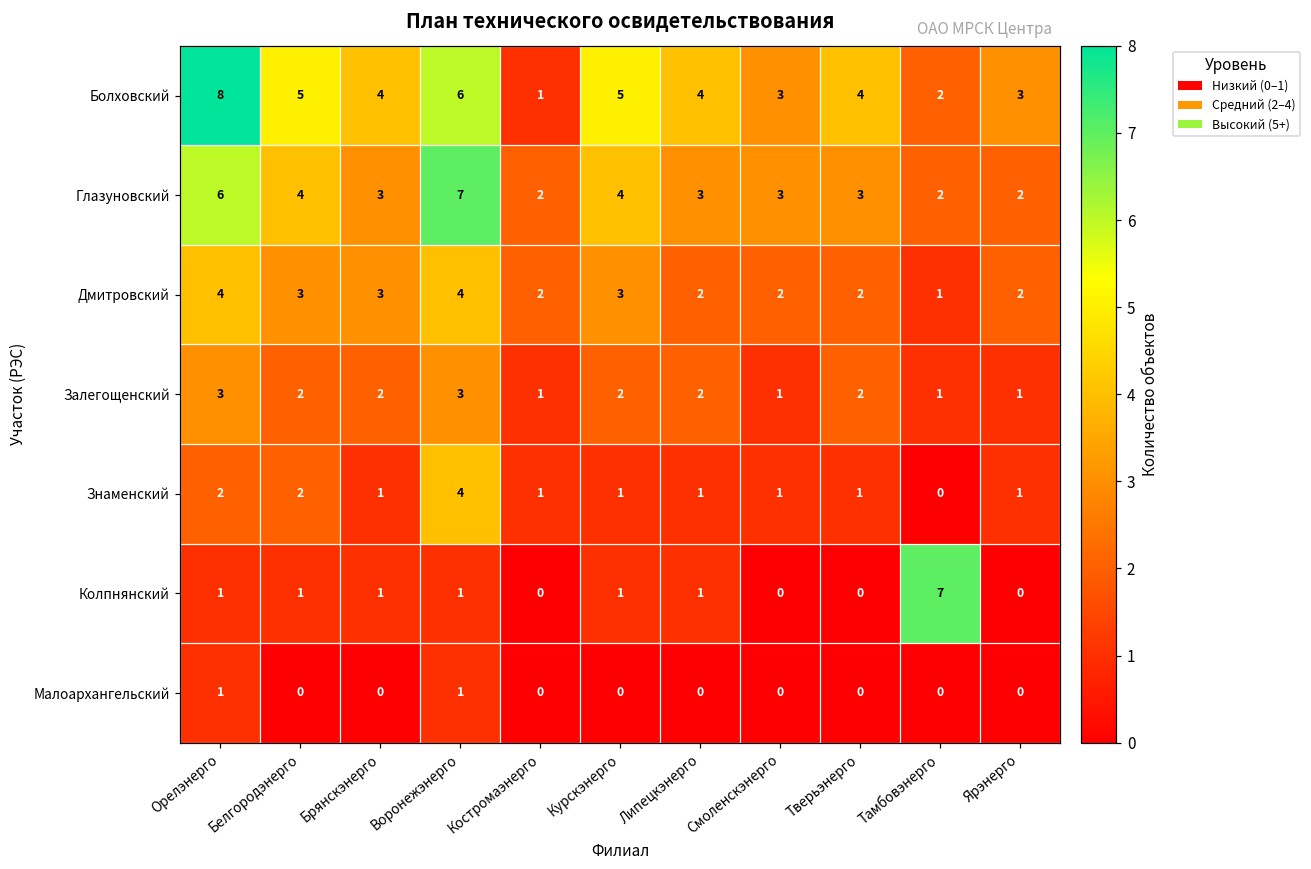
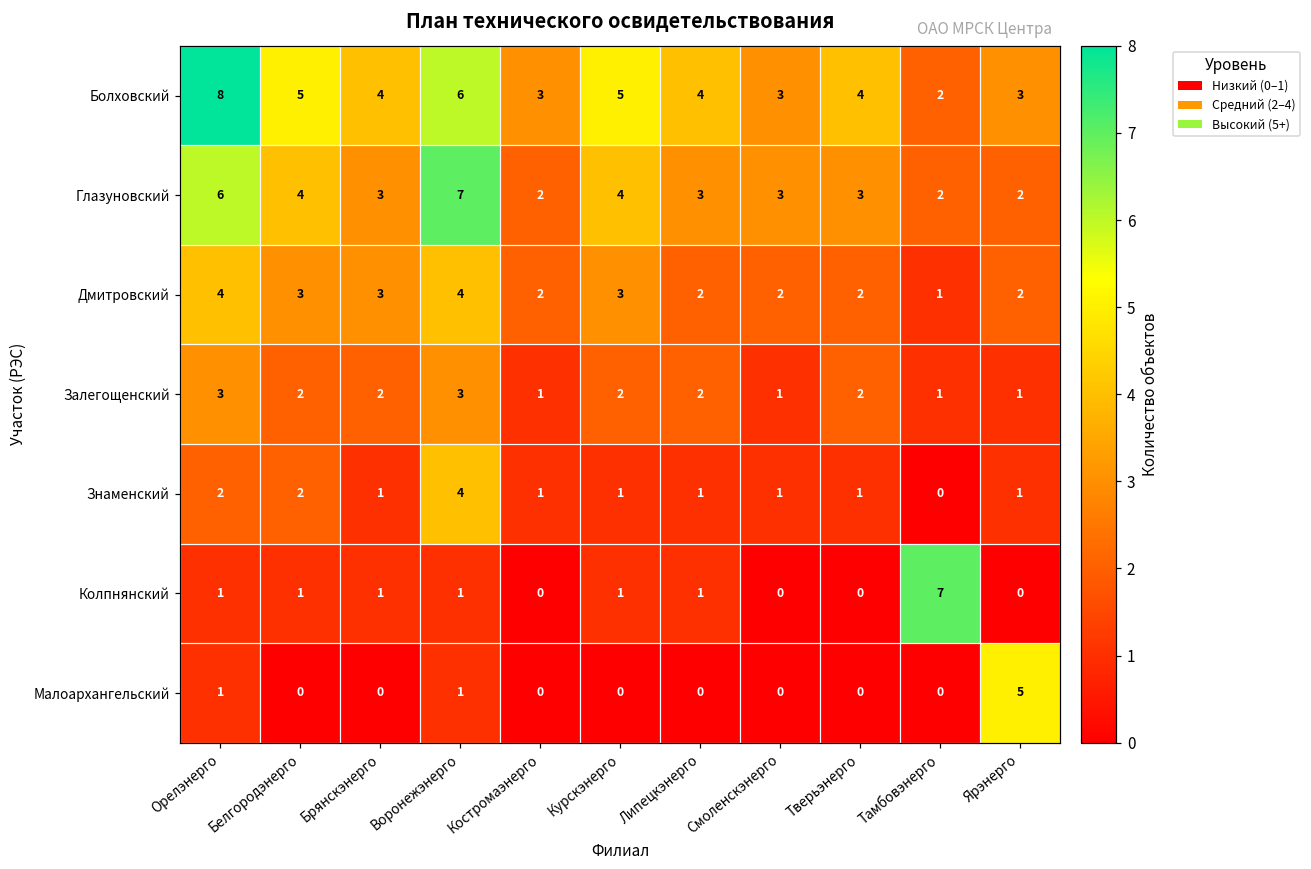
  {
    "Болховский": {
      "Орелэнерго": 8,
      "Белгородэнерго": 5,
      "Брянскэнерго": 4,
      "Воронежэнерго": 6,
-     "Костромаэнерго": 1,
+     "Костромаэнерго": 3,
      "Курскэнерго": 5,
      "Липецкэнерго": 4,
      "Смоленскэнерго": 3,
      "Тверьэнерго": 4,
      "Тамбовэнерго": 2,
      "Ярэнерго": 3
    },
    "Глазуновский": {
      "Орелэнерго": 6,
      "Белгородэнерго": 4,
      "Брянскэнерго": 3,
      "Воронежэнерго": 7,
      "Костромаэнерго": 2,
      "Курскэнерго": 4,
      "Липецкэнерго": 3,
      "Смоленскэнерго": 3,
      "Тверьэнерго": 3,
      "Тамбовэнерго": 2,
      "Ярэнерго": 2
    },
    "Дмитровский": {
      "Орелэнерго": 4,
      "Белгородэнерго": 3,
      "Брянскэнерго": 3,
      "Воронежэнерго": 4,
      "Костромаэнерго": 2,
      "Курскэнерго": 3,
      "Липецкэнерго": 2,
      "Смоленскэнерго": 2,
      "Тверьэнерго": 2,
      "Тамбовэнерго": 1,
      "Ярэнерго": 2
    },
    "Залегощенский": {
      "Орелэнерго": 3,
      "Белгородэнерго": 2,
      "Брянскэнерго": 2,
      "Воронежэнерго": 3,
      "Костромаэнерго": 1,
      "Курскэнерго": 2,
      "Липецкэнерго": 2,
      "Смоленскэнерго": 1,
      "Тверьэнерго": 2,
      "Тамбовэнерго": 1,
      "Ярэнерго": 1
    },
    "Знаменский": {
      "Орелэнерго": 2,
      "Белгородэнерго": 2,
      "Брянскэнерго": 1,
      "Воронежэнерго": 4,
      "Костромаэнерго": 1,
      "Курскэнерго": 1,
      "Липецкэнерго": 1,
      "Смоленскэнерго": 1,
      "Тверьэнерго": 1,
      "Тамбовэнерго": 0,
      "Ярэнерго": 1
    },
    "Колпнянский": {
      "Орелэнерго": 1,
      "Белгородэнерго": 1,
      "Брянскэнерго": 1,
      "Воронежэнерго": 1,
      "Костромаэнерго": 0,
      "Курскэнерго": 1,
      "Липецкэнерго": 1,
      "Смоленскэнерго": 0,
      "Тверьэнерго": 0,
      "Тамбовэнерго": 7,
      "Ярэнерго": 0
    },
    "Малоархангельский": {
      "Орелэнерго": 1,
      "Белгородэнерго": 0,
      "Брянскэнерго": 0,
      "Воронежэнерго": 1,
      "Костромаэнерго": 0,
      "Курскэнерго": 0,
      "Липецкэнерго": 0,
      "Смоленскэнерго": 0,
      "Тверьэнерго": 0,
      "Тамбовэнерго": 0,
-     "Ярэнерго": 0
+     "Ярэнерго": 5
    }
  }
